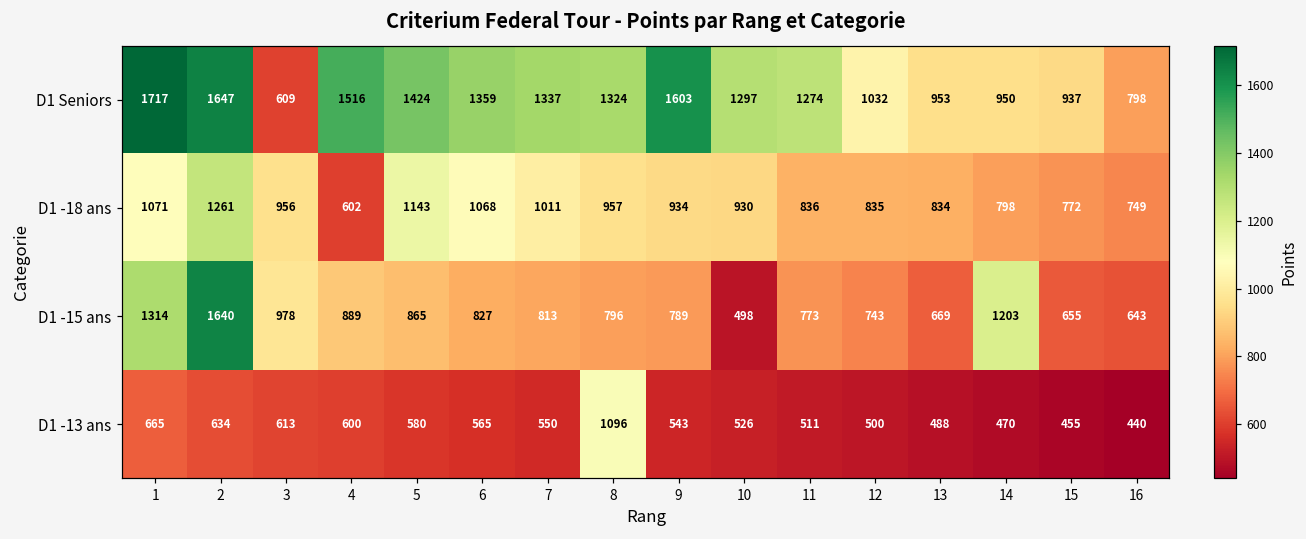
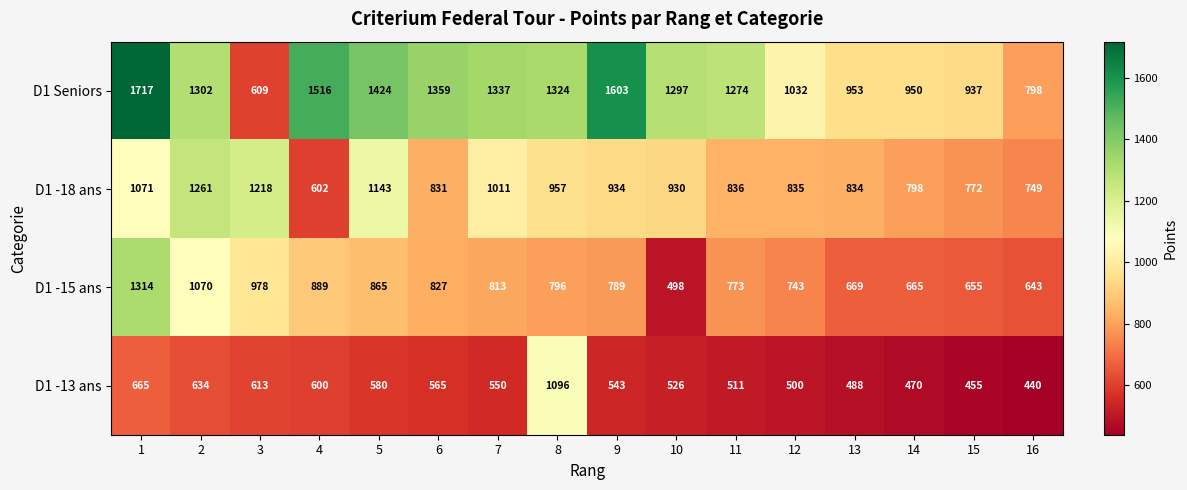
  {
    "D1 Seniors": {
      "1": 1717,
-     "2": 1647,
+     "2": 1302,
      "3": 609,
      "4": 1516,
      "5": 1424,
      "6": 1359,
      "7": 1337,
      "8": 1324,
      "9": 1603,
      "10": 1297,
      "11": 1274,
      "12": 1032,
      "13": 953,
      "14": 950,
      "15": 937,
      "16": 798
    },
    "D1 -18 ans": {
      "1": 1071,
      "2": 1261,
-     "3": 956,
+     "3": 1218,
      "4": 602,
      "5": 1143,
-     "6": 1068,
+     "6": 831,
      "7": 1011,
      "8": 957,
      "9": 934,
      "10": 930,
      "11": 836,
      "12": 835,
      "13": 834,
      "14": 798,
      "15": 772,
      "16": 749
    },
    "D1 -15 ans": {
      "1": 1314,
-     "2": 1640,
+     "2": 1070,
      "3": 978,
      "4": 889,
      "5": 865,
      "6": 827,
      "7": 813,
      "8": 796,
      "9": 789,
      "10": 498,
      "11": 773,
      "12": 743,
      "13": 669,
-     "14": 1203,
+     "14": 665,
      "15": 655,
      "16": 643
    },
    "D1 -13 ans": {
      "1": 665,
      "2": 634,
      "3": 613,
      "4": 600,
      "5": 580,
      "6": 565,
      "7": 550,
      "8": 1096,
      "9": 543,
      "10": 526,
      "11": 511,
      "12": 500,
      "13": 488,
      "14": 470,
      "15": 455,
      "16": 440
    }
  }
